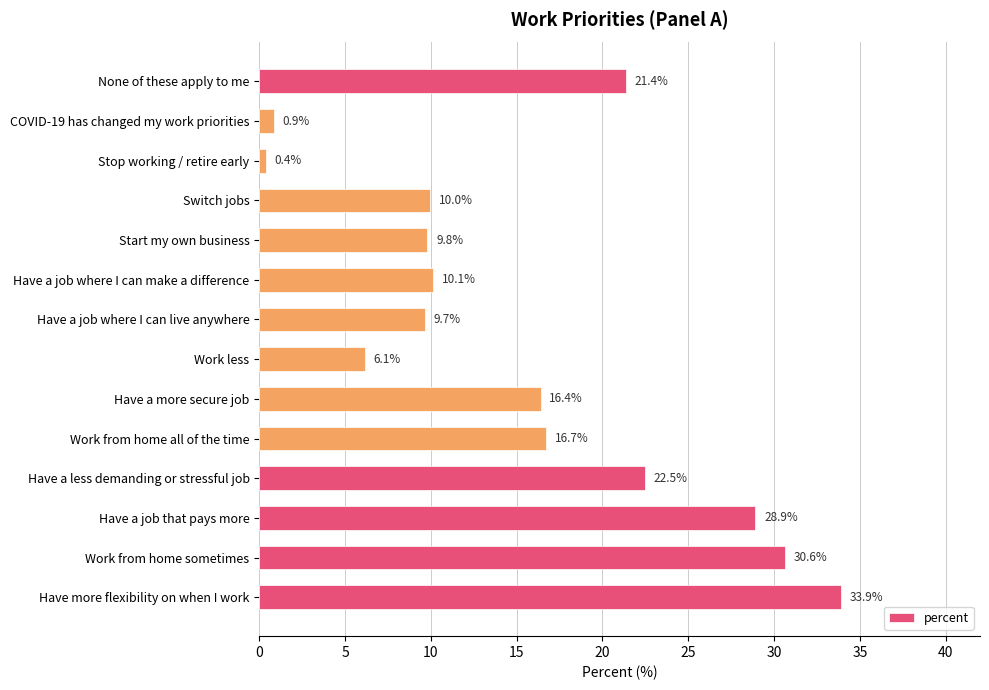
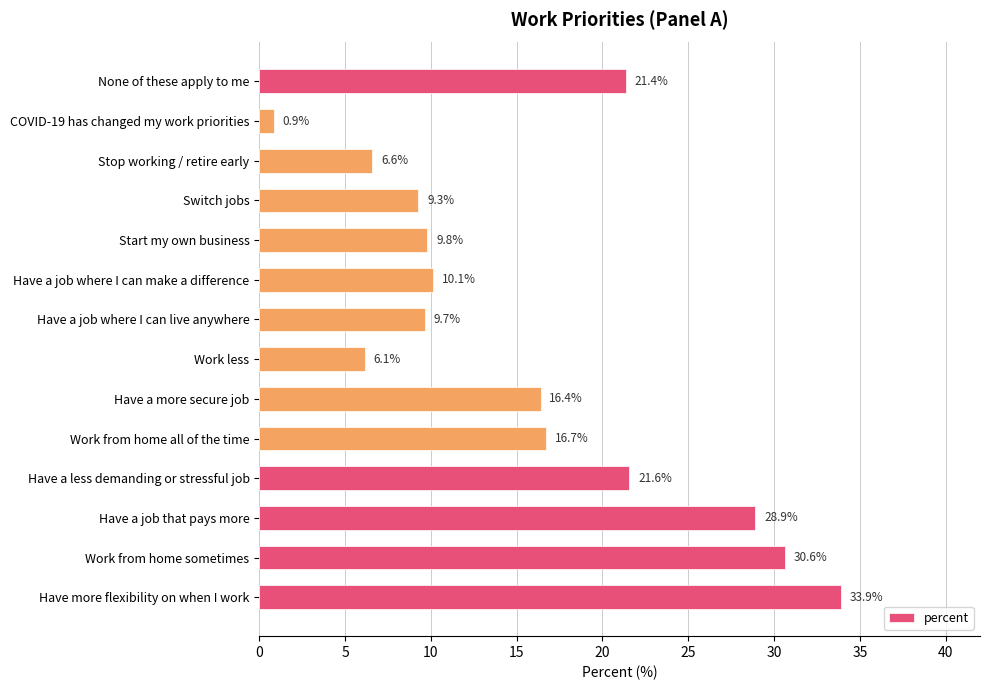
  {
    "None of these apply to me": "21.4%",
    "COVID-19 has changed my work priorities": "0.9%",
-   "Stop working / retire early": "0.4%",
-   "Switch jobs": "10.0%",
+   "Stop working / retire early": "6.6%",
+   "Switch jobs": "9.3%",
    "Start my own business": "9.8%",
    "Have a job where I can make a difference": "10.1%",
    "Have a job where I can live anywhere": "9.7%",
    "Work less": "6.1%",
    "Have a more secure job": "16.4%",
    "Work from home all of the time": "16.7%",
-   "Have a less demanding or stressful job": "22.5%",
+   "Have a less demanding or stressful job": "21.6%",
    "Have a job that pays more": "28.9%",
    "Work from home sometimes": "30.6%",
    "Have more flexibility on when I work": "33.9%"
  }
